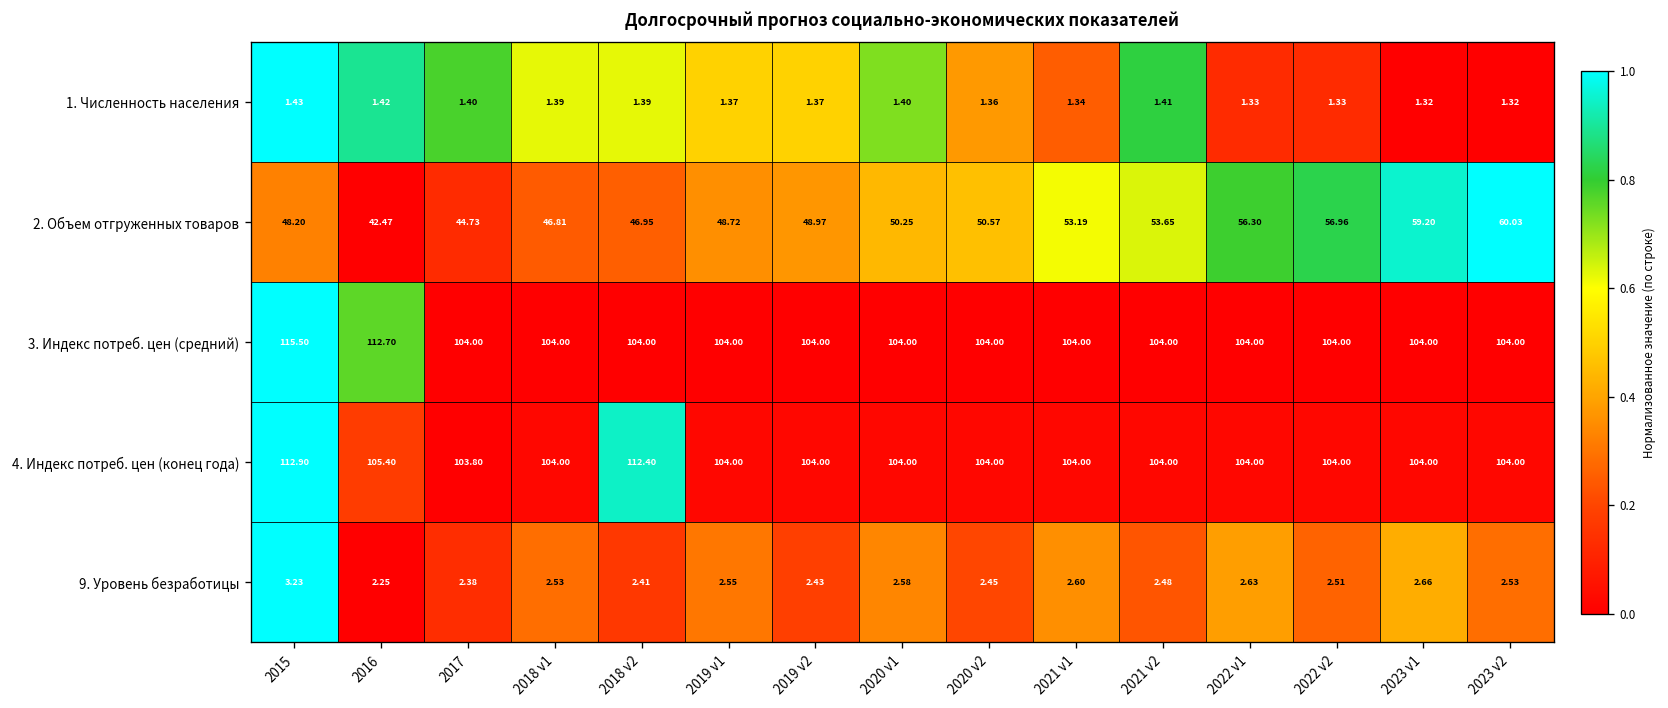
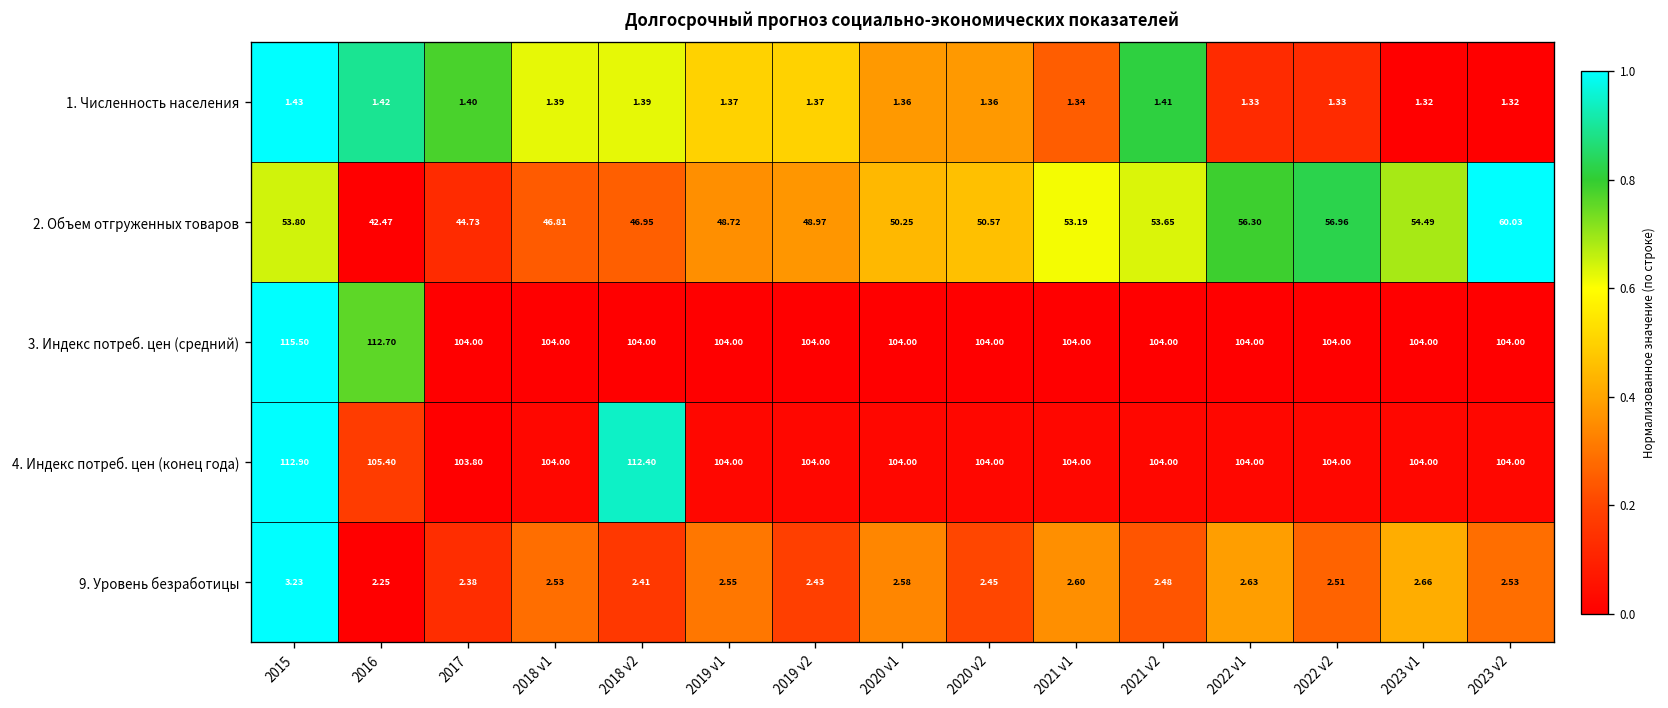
  {
    "1. Численность населения": {
      "2015": 1.43,
      "2016": 1.42,
      "2017": 1.40,
      "2018 v1": 1.39,
      "2018 v2": 1.39,
      "2019 v1": 1.37,
      "2019 v2": 1.37,
-     "2020 v1": 1.40,
+     "2020 v1": 1.36,
      "2020 v2": 1.36,
      "2021 v1": 1.34,
      "2021 v2": 1.41,
      "2022 v1": 1.33,
      "2022 v2": 1.33,
      "2023 v1": 1.32,
      "2023 v2": 1.32
    },
    "2. Объем отгруженных товаров": {
-     "2015": 48.20,
+     "2015": 53.80,
      "2016": 42.47,
      "2017": 44.73,
      "2018 v1": 46.81,
      "2018 v2": 46.95,
      "2019 v1": 48.72,
      "2019 v2": 48.97,
      "2020 v1": 50.25,
      "2020 v2": 50.57,
      "2021 v1": 53.19,
      "2021 v2": 53.65,
      "2022 v1": 56.30,
      "2022 v2": 56.96,
-     "2023 v1": 59.20,
+     "2023 v1": 54.49,
      "2023 v2": 60.03
    },
    "3. Индекс потреб. цен (средний)": {
      "2015": 115.50,
      "2016": 112.70,
      "2017": 104.00,
      "2018 v1": 104.00,
      "2018 v2": 104.00,
      "2019 v1": 104.00,
      "2019 v2": 104.00,
      "2020 v1": 104.00,
      "2020 v2": 104.00,
      "2021 v1": 104.00,
      "2021 v2": 104.00,
      "2022 v1": 104.00,
      "2022 v2": 104.00,
      "2023 v1": 104.00,
      "2023 v2": 104.00
    },
    "4. Индекс потреб. цен (конец года)": {
      "2015": 112.90,
      "2016": 105.40,
      "2017": 103.80,
      "2018 v1": 104.00,
      "2018 v2": 112.40,
      "2019 v1": 104.00,
      "2019 v2": 104.00,
      "2020 v1": 104.00,
      "2020 v2": 104.00,
      "2021 v1": 104.00,
      "2021 v2": 104.00,
      "2022 v1": 104.00,
      "2022 v2": 104.00,
      "2023 v1": 104.00,
      "2023 v2": 104.00
    },
    "9. Уровень безработицы": {
      "2015": 3.23,
      "2016": 2.25,
      "2017": 2.38,
      "2018 v1": 2.53,
      "2018 v2": 2.41,
      "2019 v1": 2.55,
      "2019 v2": 2.43,
      "2020 v1": 2.58,
      "2020 v2": 2.45,
      "2021 v1": 2.60,
      "2021 v2": 2.48,
      "2022 v1": 2.63,
      "2022 v2": 2.51,
      "2023 v1": 2.66,
      "2023 v2": 2.53
    }
  }
